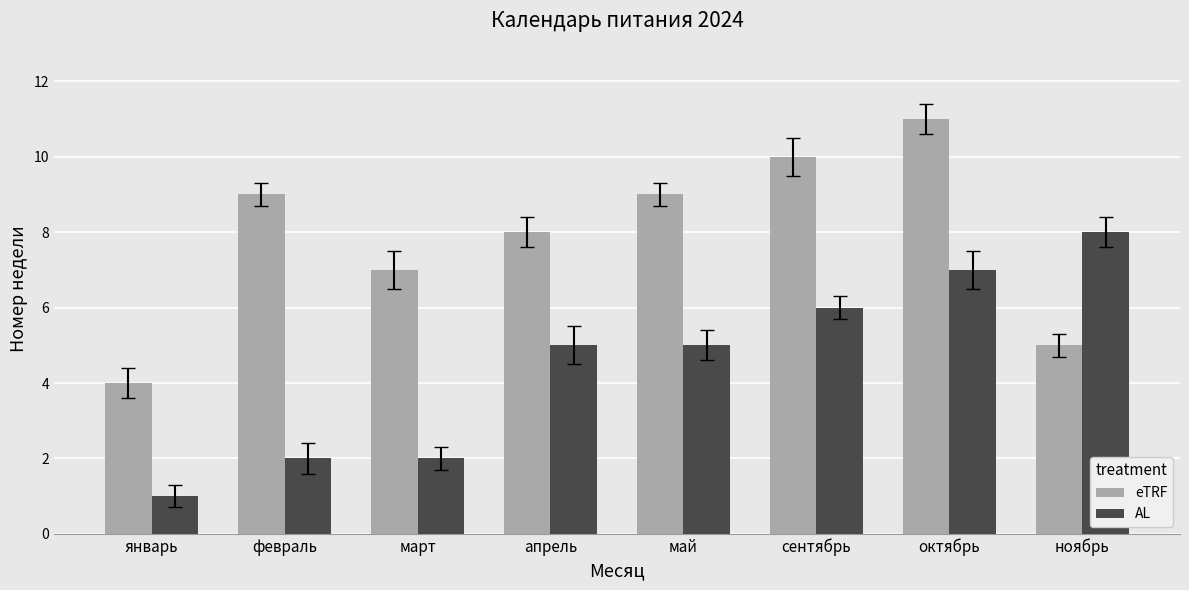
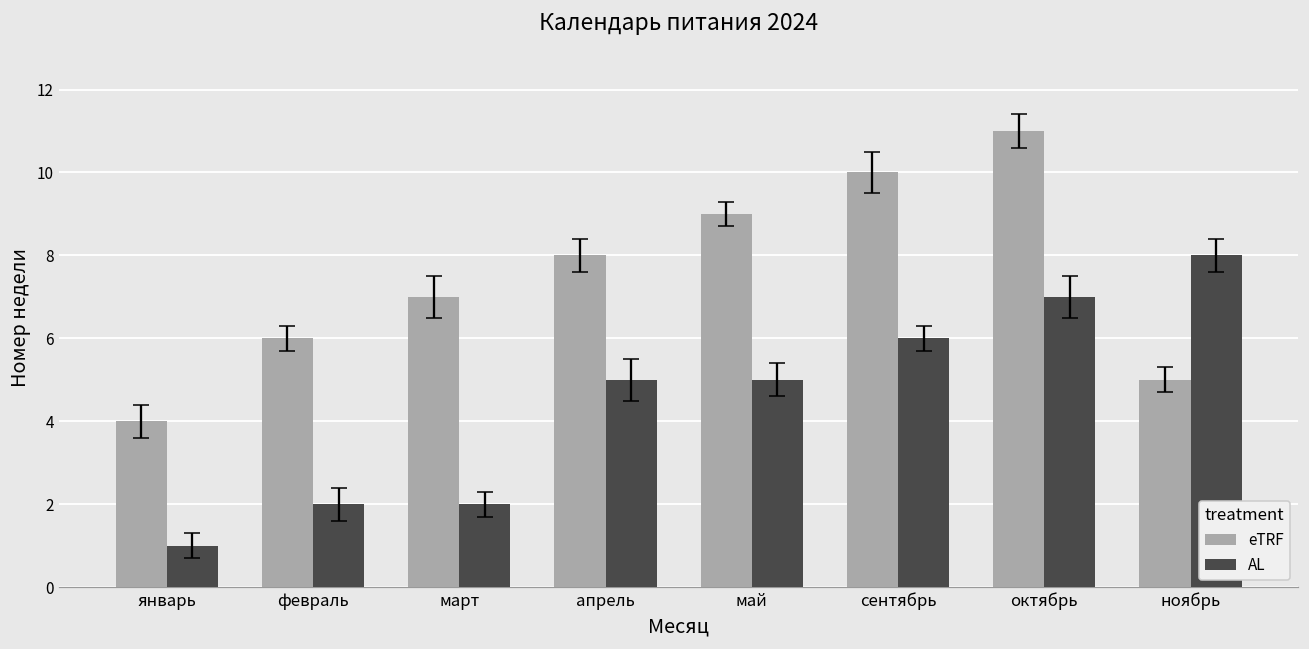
  {
    "eTRF": {
      "январь": 4,
-     "февраль": 9,
+     "февраль": 6,
      "март": 7,
      "апрель": 8,
      "май": 9,
      "сентябрь": 10,
      "октябрь": 11,
      "ноябрь": 5
    },
    "AL": {
      "январь": 1,
      "февраль": 2,
      "март": 2,
      "апрель": 5,
      "май": 5,
      "сентябрь": 6,
      "октябрь": 7,
      "ноябрь": 8
    }
  }
